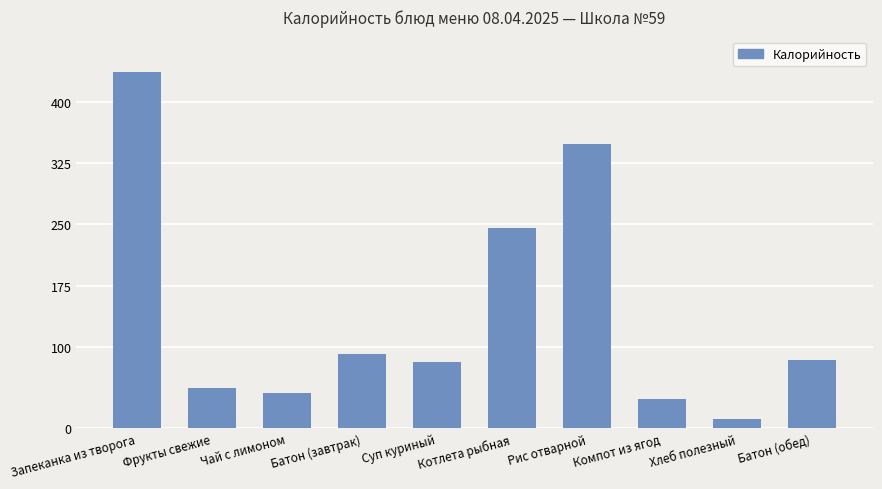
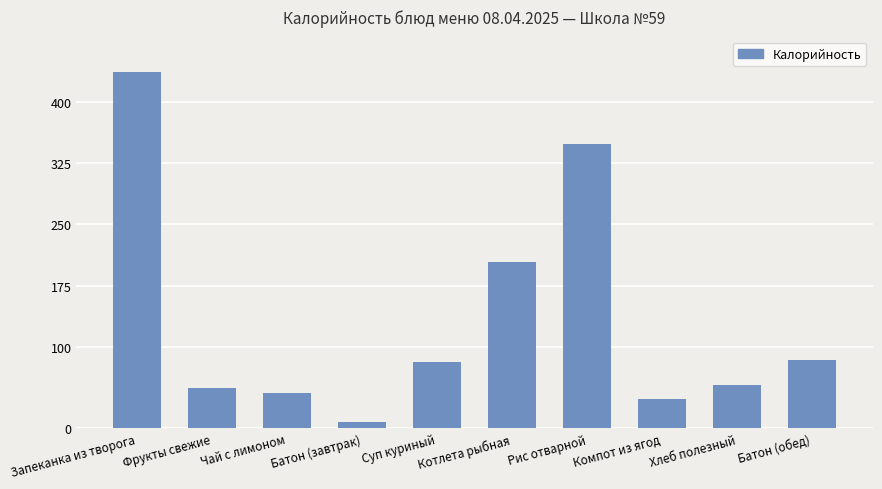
  {
    "Запеканка из творога": 440,
    "Фрукты свежие": 50,
    "Чай с лимоном": 40,
-   "Батон (завтрак)": 90,
+   "Батон (завтрак)": 10,
    "Суп куриный": 80,
-   "Котлета рыбная": 250,
+   "Котлета рыбная": 200,
    "Рис отварной": 350,
    "Компот из ягод": 40,
-   "Хлеб полезный": 10,
+   "Хлеб полезный": 50,
    "Батон (обед)": 80
  }
